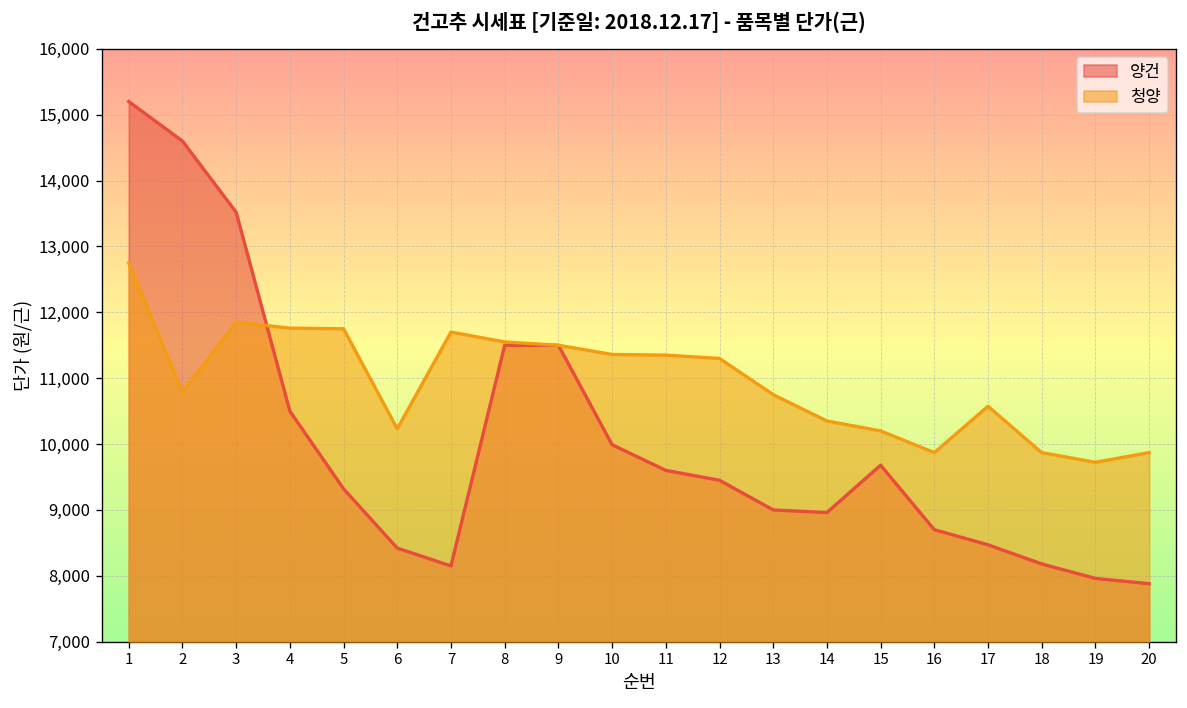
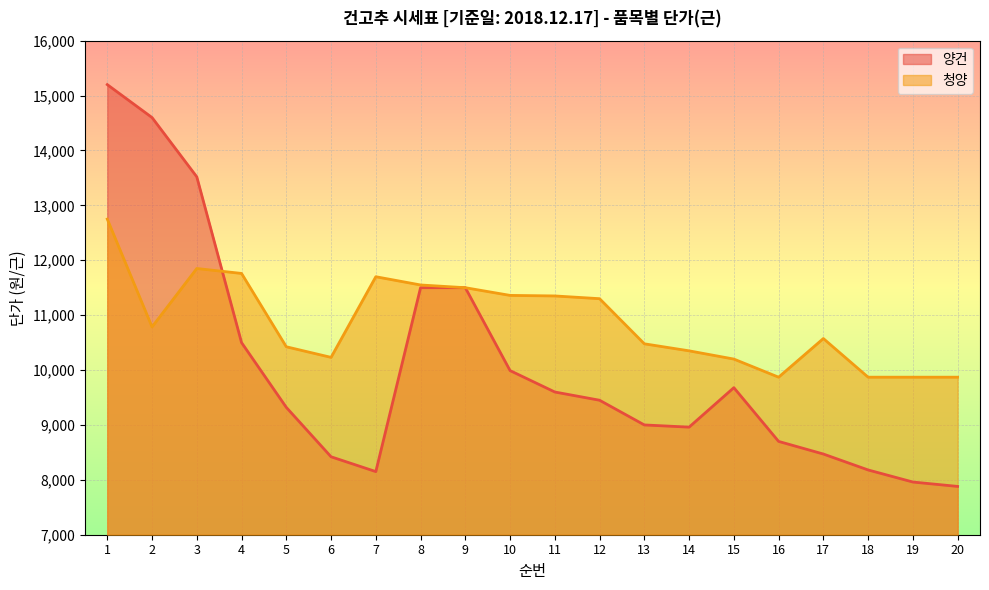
  {
    "양건": {
      "1": "15,200",
      "2": "14,600",
      "3": "13,500",
      "4": "10,500",
      "5": "9,300",
      "6": "8,400",
      "7": "8,200",
      "8": "11,500",
      "10": "10,000",
      "11": "9,600",
      "12": "9,500",
      "13": "9,000",
      "14": "9,000",
      "15": "9,700",
      "16": "8,700",
      "17": "8,500",
      "18": "8,200",
      "19": "8,000",
      "20": "7,900"
    },
    "청양": {
      "1": "12,800",
      "2": "10,800",
      "3": "11,900",
      "4": "11,800",
-     "5": "11,800",
+     "5": "10,400",
      "6": "10,200",
      "7": "11,700",
      "8": "11,600",
      "10": "11,400",
      "11": "11,400",
      "12": "11,300",
-     "13": "10,800",
+     "13": "10,500",
      "14": "10,400",
      "15": "10,200",
      "16": "9,900",
      "17": "10,600",
      "18": "9,900",
-     "19": "9,700",
+     "19": "9,900",
      "20": "9,900"
    }
  }
